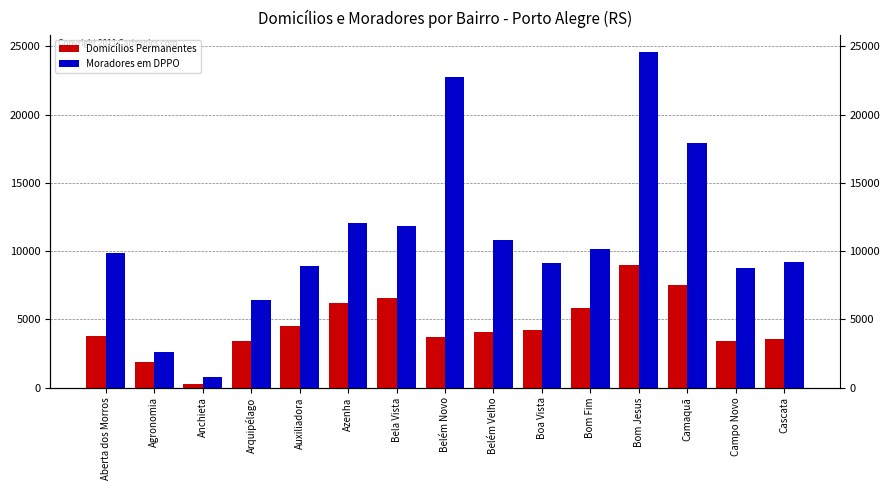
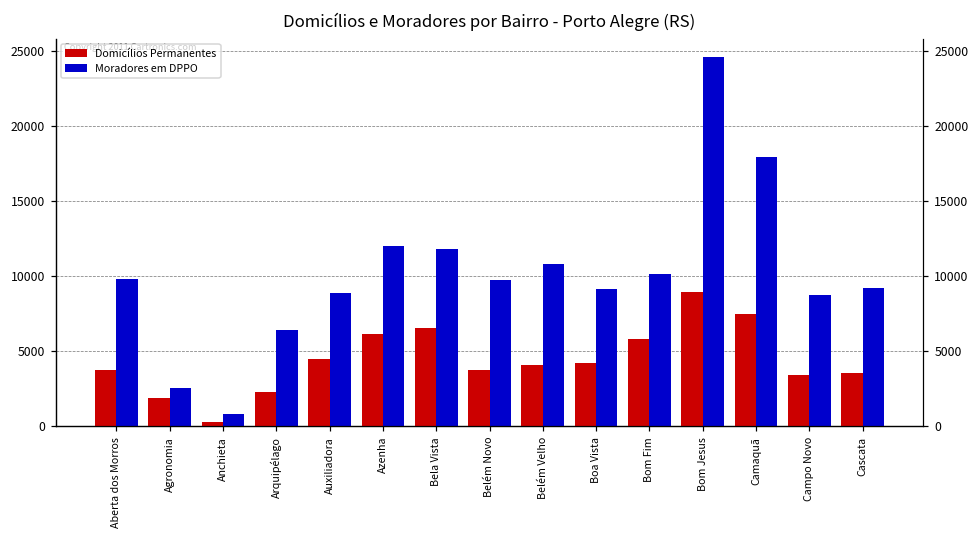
  {
    "Domicílios Permanentes": {
      "Aberta dos Morros": 3800,
      "Agronomia": 1900,
      "Anchieta": 300,
-     "Arquipélago": 3400,
+     "Arquipélago": 2300,
      "Auxiliadora": 4500,
      "Azenha": 6200,
      "Bela Vista": 6500,
      "Belém Novo": 3700,
      "Belém Velho": 4100,
      "Boa Vista": 4200,
      "Bom Fim": 5800,
      "Bom Jesus": 9000,
      "Camaquã": 7500,
      "Campo Novo": 3400,
      "Cascata": 3500
    },
    "Moradores em DPPO": {
      "Aberta dos Morros": 9800,
      "Agronomia": 2600,
      "Anchieta": 800,
      "Arquipélago": 6400,
      "Auxiliadora": 8900,
      "Azenha": 12000,
      "Bela Vista": 11800,
-     "Belém Novo": 22800,
+     "Belém Novo": 9700,
      "Belém Velho": 10800,
      "Boa Vista": 9200,
      "Bom Fim": 10100,
      "Bom Jesus": 24600,
      "Camaquã": 17900,
      "Campo Novo": 8700,
      "Cascata": 9200
    }
  }
